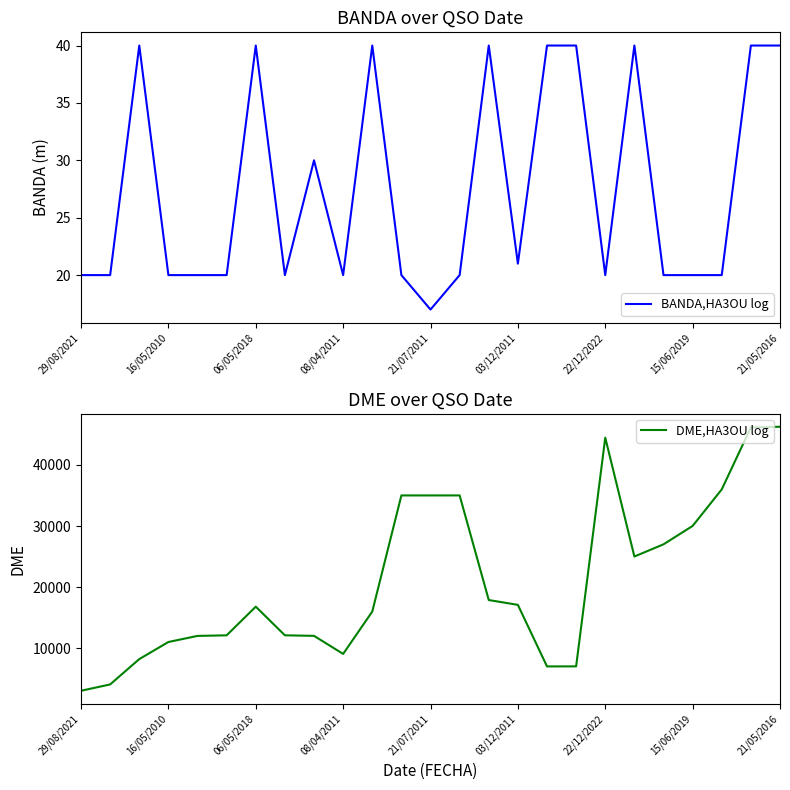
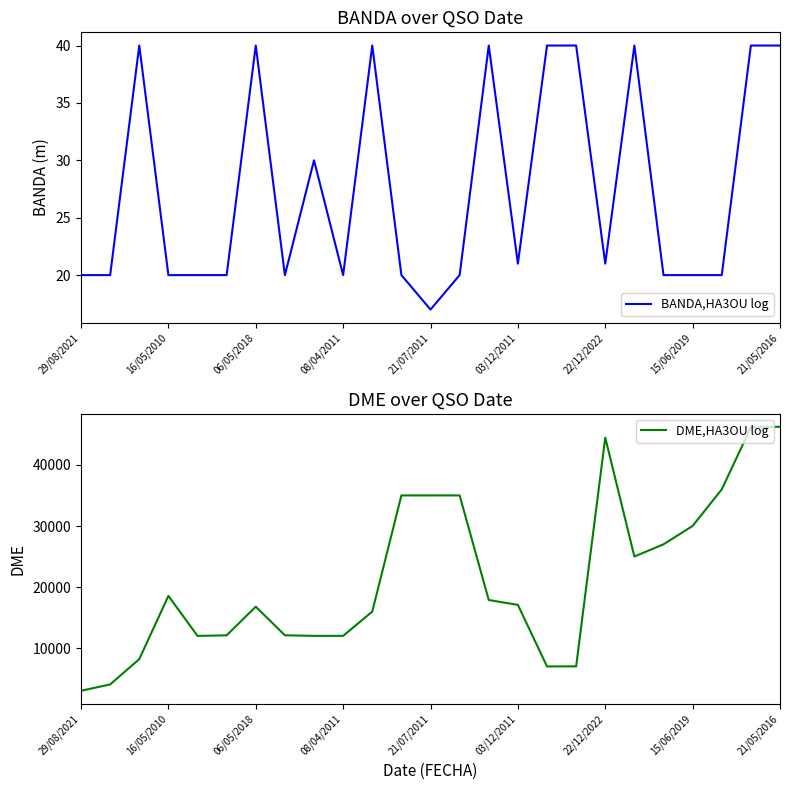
  {
    "BANDA over QSO Date": {
      "29/08/2021": 20,
      "16/05/2010": 20,
      "06/05/2018": 40,
      "08/04/2011": 20,
      "03/12/2011": 21,
-     "22/12/2022": 20,
+     "22/12/2022": 21,
      "15/06/2019": 20,
      "21/05/2016": 40
    },
    "DME over QSO Date": {
      "29/08/2021": 3000,
-     "16/05/2010": 11000,
+     "16/05/2010": 19000,
      "06/05/2018": 17000,
-     "08/04/2011": 9000,
+     "08/04/2011": 12000,
      "03/12/2011": 17000,
      "22/12/2022": 44000,
      "15/06/2019": 30000,
      "21/05/2016": 46000
    }
  }
